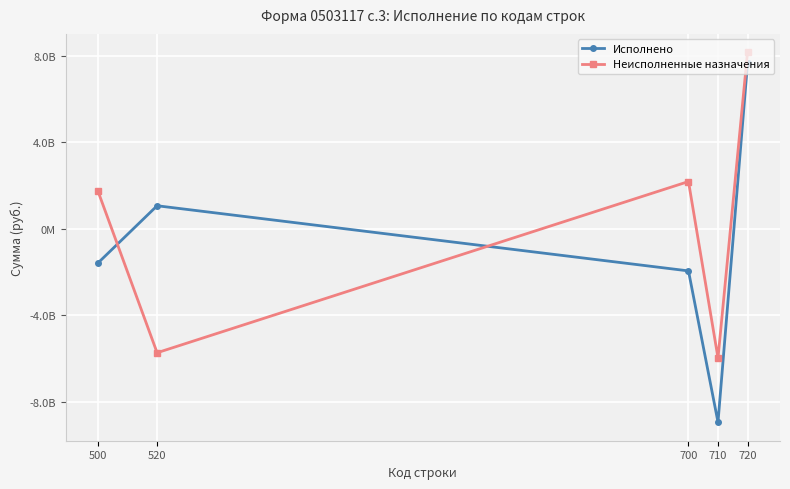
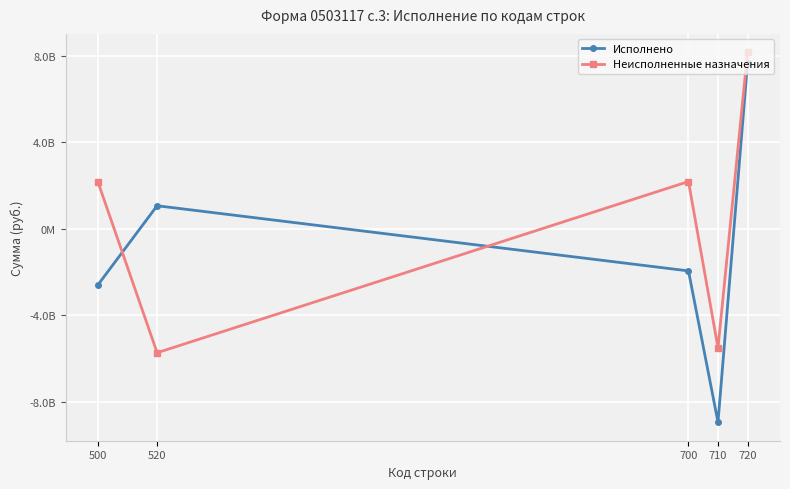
  {
    "Исполнено": {
-     "500": -1600000000,
+     "500": -2600000000,
      "520": 1100000000,
      "700": -1900000000,
      "710": -8900000000
    },
    "Неисполненные назначения": {
-     "500": 1700000000,
+     "500": 2200000000,
      "520": -5700000000,
      "700": 2200000000,
-     "710": -6000000000
+     "710": -5500000000
    }
  }
